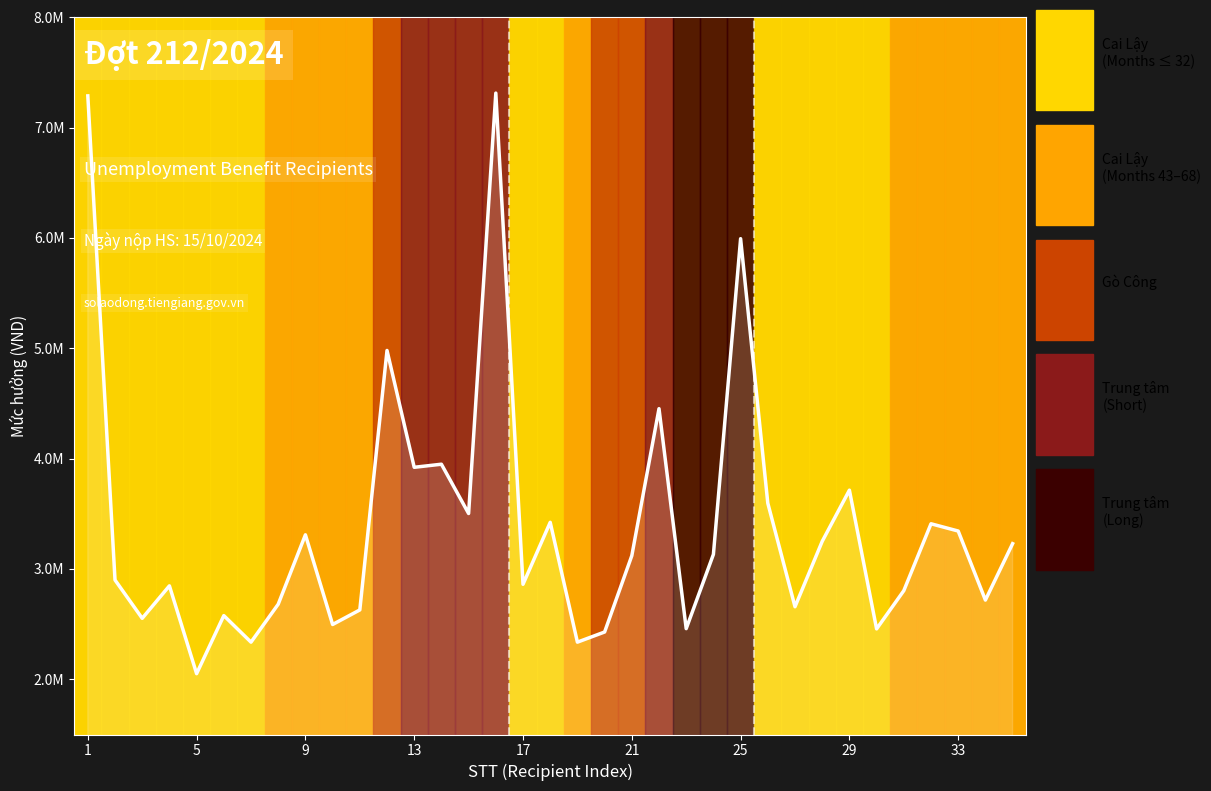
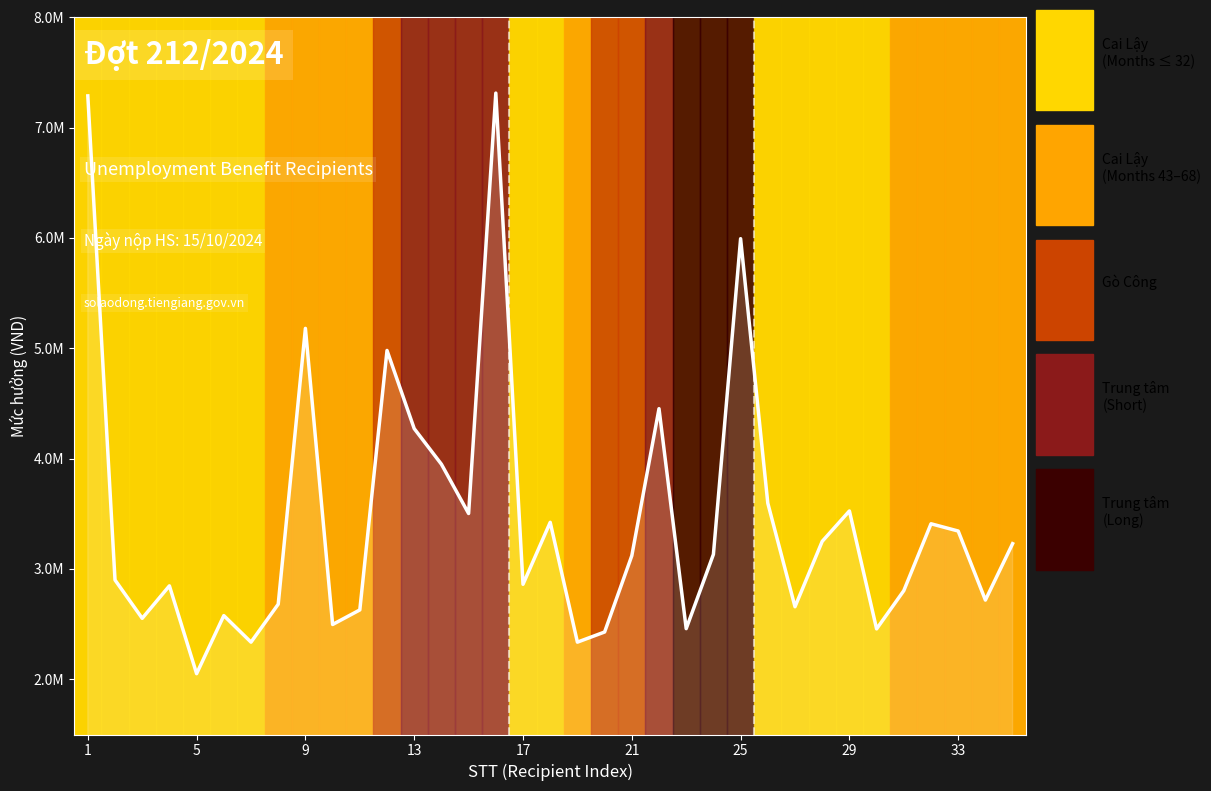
  {
    "1": 7290000,
    "5": 2050000,
-   "9": 3310000,
-   "13": 3920000,
+   "9": 5180000,
+   "13": 4270000,
    "17": 2860000,
    "21": 3120000,
    "25": 5990000,
-   "29": 3710000,
+   "29": 3530000,
    "33": 3340000
  }
